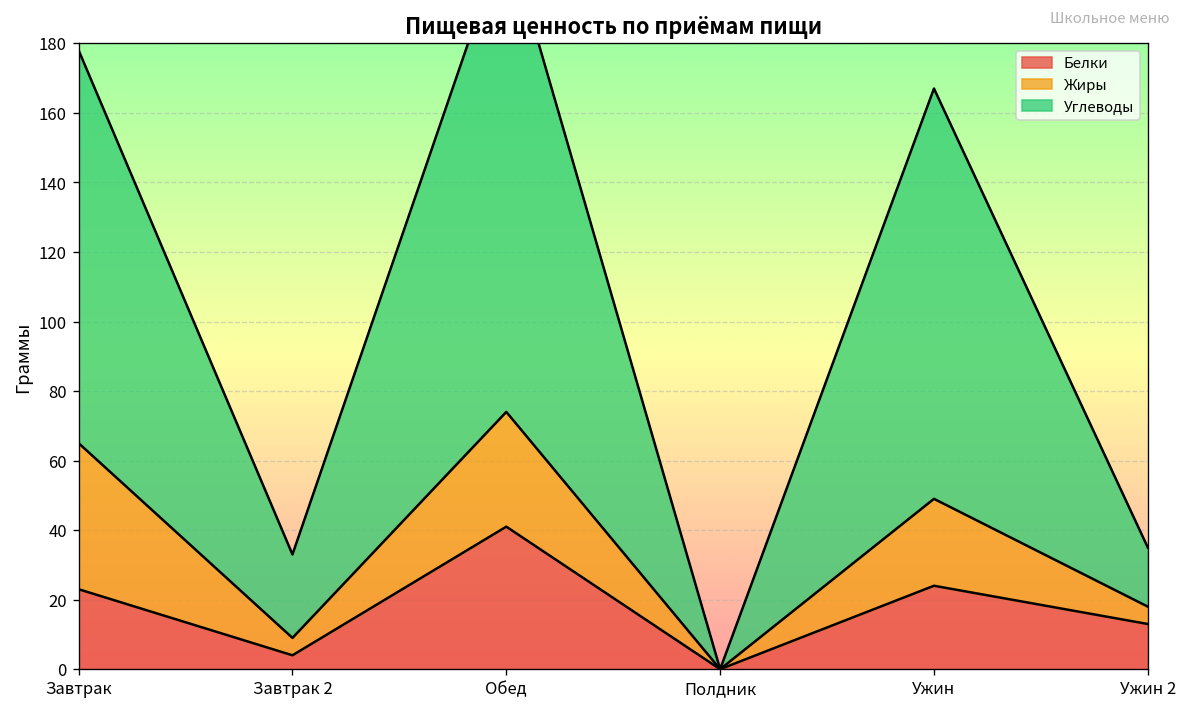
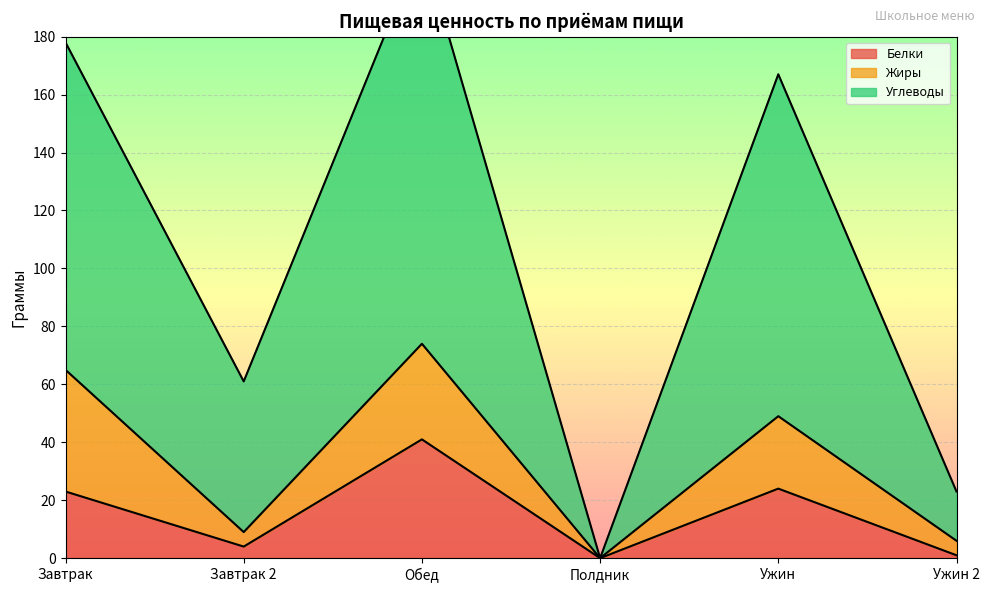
  {
    "Белки": {
      "Завтрак": 23,
      "Завтрак 2": 4,
      "Обед": 41,
      "Ужин": 24,
-     "Ужин 2": 13
+     "Ужин 2": 1
    },
    "Жиры": {
      "Завтрак": 42,
      "Завтрак 2": 5,
      "Обед": 33,
      "Ужин": 25,
      "Ужин 2": 5
    },
    "Углеводы": {
      "Завтрак": 113,
-     "Завтрак 2": 24,
+     "Завтрак 2": 52,
      "Ужин": 118,
      "Ужин 2": 17
    }
  }
